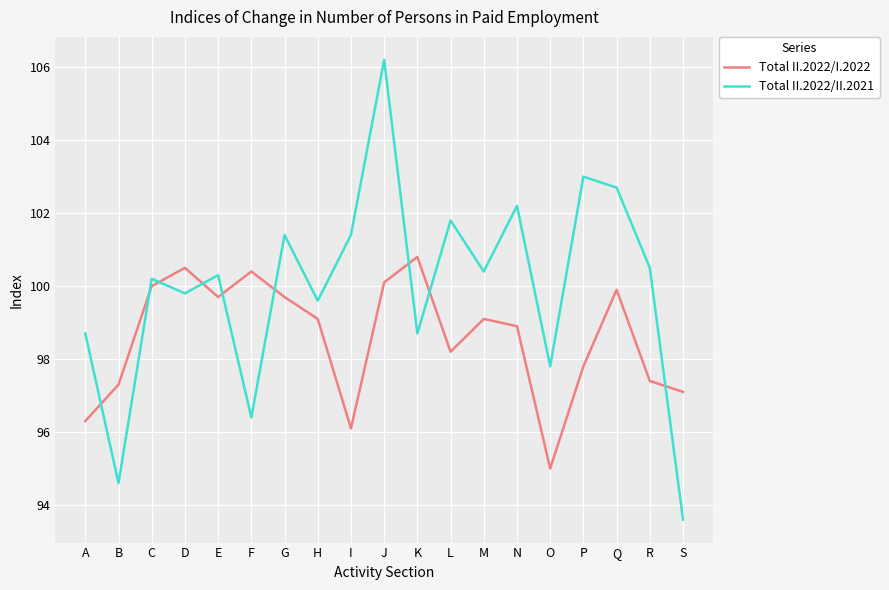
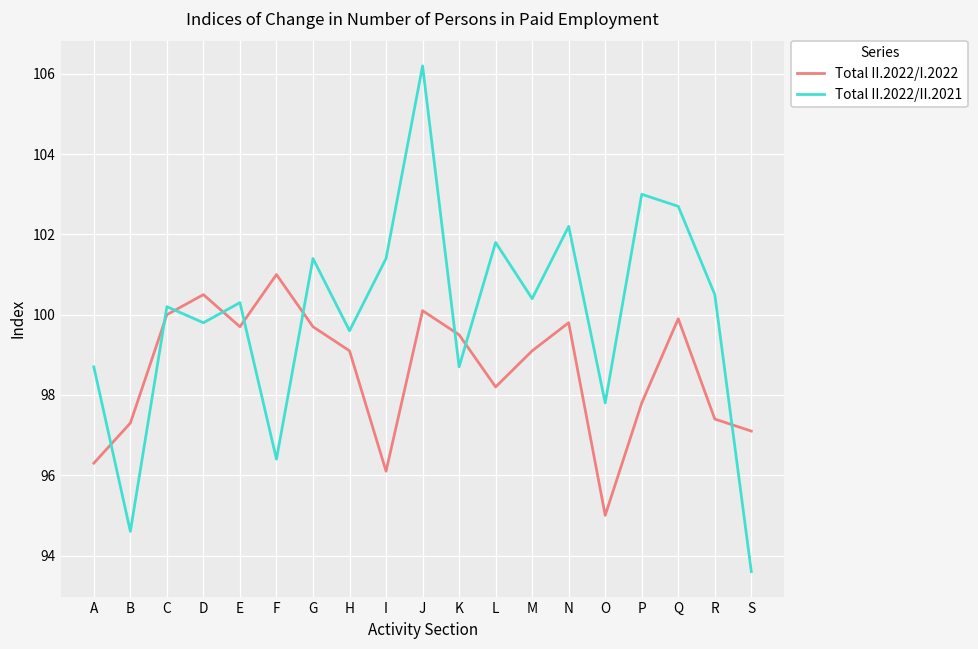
  {
    "Total II.2022/I.2022": {
      "A": 96.3,
      "B": 97.3,
      "C": 100.0,
      "D": 100.5,
      "E": 99.7,
-     "F": 100.4,
+     "F": 101.0,
      "G": 99.7,
      "H": 99.1,
      "I": 96.1,
      "J": 100.1,
-     "K": 100.8,
+     "K": 99.5,
      "L": 98.2,
      "M": 99.1,
-     "N": 98.9,
+     "N": 99.8,
      "O": 95.0,
      "P": 97.8,
      "Q": 99.9,
      "R": 97.4,
      "S": 97.1
    },
    "Total II.2022/II.2021": {
      "A": 98.7,
      "B": 94.6,
      "C": 100.2,
      "D": 99.8,
      "E": 100.3,
      "F": 96.4,
      "G": 101.4,
      "H": 99.6,
      "I": 101.4,
      "J": 106.2,
      "K": 98.7,
      "L": 101.8,
      "M": 100.4,
      "N": 102.2,
      "O": 97.8,
      "P": 103.0,
      "Q": 102.7,
      "R": 100.5,
      "S": 93.6
    }
  }
